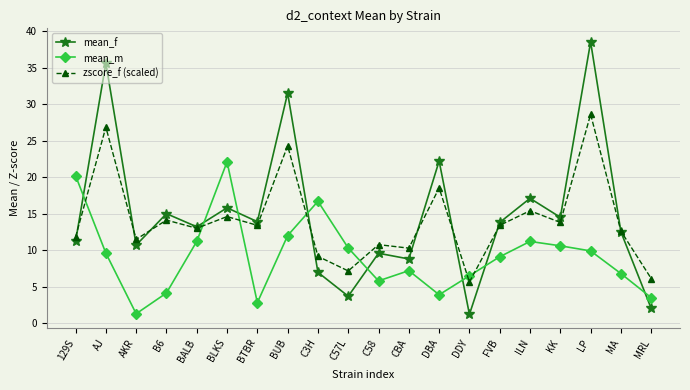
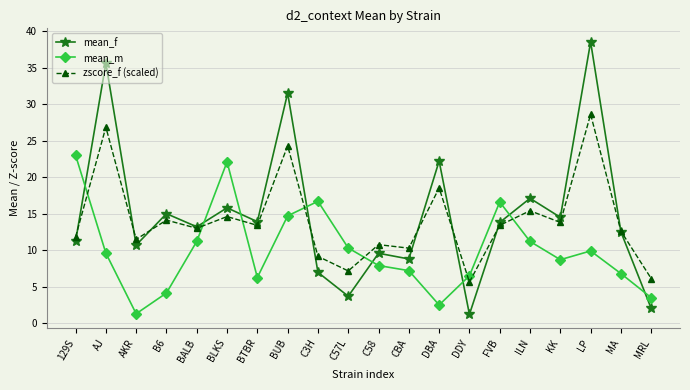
  {
    "mean_m": {
-     "129S": 20,
+     "129S": 23,
      "AJ": 10,
      "AKR": 1,
      "B6": 4,
      "BALB": 11,
      "BLKS": 22,
-     "BTBR": 3,
-     "BUB": 12,
+     "BTBR": 6,
+     "BUB": 15,
      "C3H": 17,
      "C57L": 10,
-     "C58": 6,
+     "C58": 8,
      "CBA": 7,
-     "DBA": 4,
+     "DBA": 3,
      "DDY": 7,
-     "FVB": 9,
+     "FVB": 17,
      "ILN": 11,
-     "KK": 11,
+     "KK": 9,
      "LP": 10,
      "MA": 7,
      "MRL": 4
    }
  }
